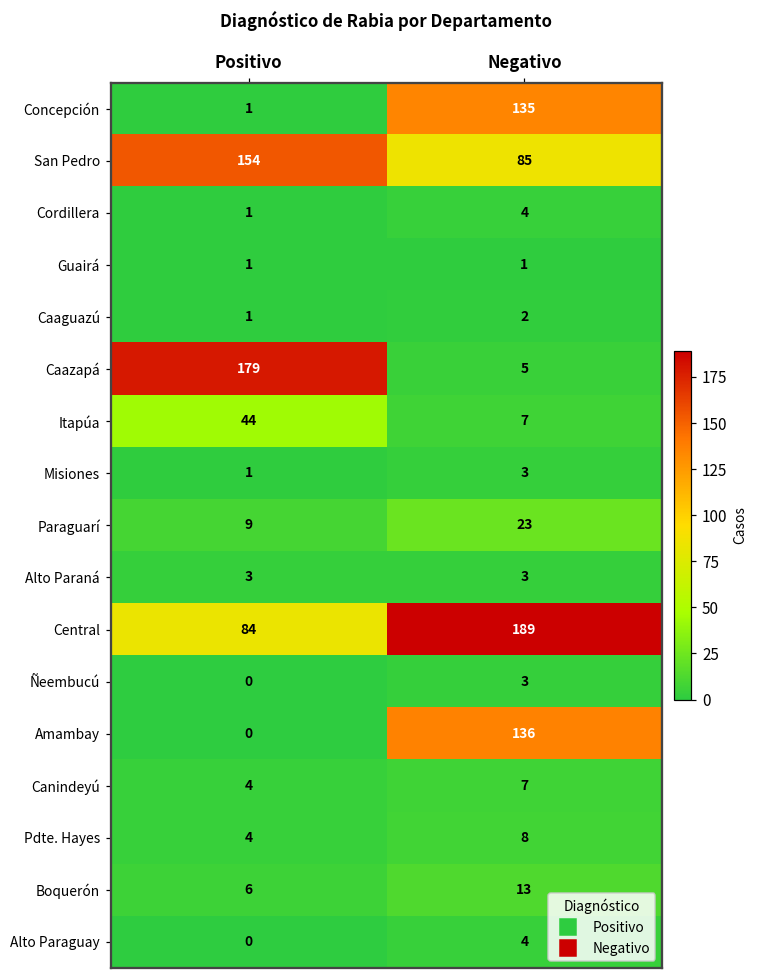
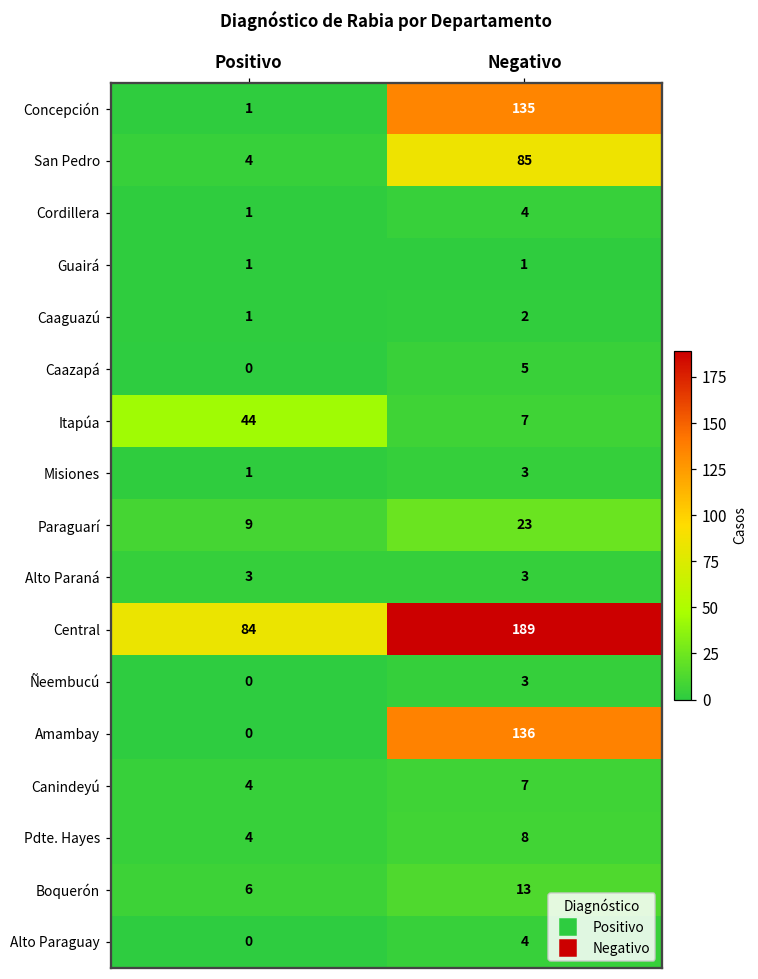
  {
    "Concepción": {
      "Positivo": 1,
      "Negativo": 135
    },
    "San Pedro": {
-     "Positivo": 154,
+     "Positivo": 4,
      "Negativo": 85
    },
    "Cordillera": {
      "Positivo": 1,
      "Negativo": 4
    },
    "Guairá": {
      "Positivo": 1,
      "Negativo": 1
    },
    "Caaguazú": {
      "Positivo": 1,
      "Negativo": 2
    },
    "Caazapá": {
-     "Positivo": 179,
+     "Positivo": 0,
      "Negativo": 5
    },
    "Itapúa": {
      "Positivo": 44,
      "Negativo": 7
    },
    "Misiones": {
      "Positivo": 1,
      "Negativo": 3
    },
    "Paraguarí": {
      "Positivo": 9,
      "Negativo": 23
    },
    "Alto Paraná": {
      "Positivo": 3,
      "Negativo": 3
    },
    "Central": {
      "Positivo": 84,
      "Negativo": 189
    },
    "Ñeembucú": {
      "Positivo": 0,
      "Negativo": 3
    },
    "Amambay": {
      "Positivo": 0,
      "Negativo": 136
    },
    "Canindeyú": {
      "Positivo": 4,
      "Negativo": 7
    },
    "Pdte. Hayes": {
      "Positivo": 4,
      "Negativo": 8
    },
    "Boquerón": {
      "Positivo": 6,
      "Negativo": 13
    },
    "Alto Paraguay": {
      "Positivo": 0,
      "Negativo": 4
    }
  }
